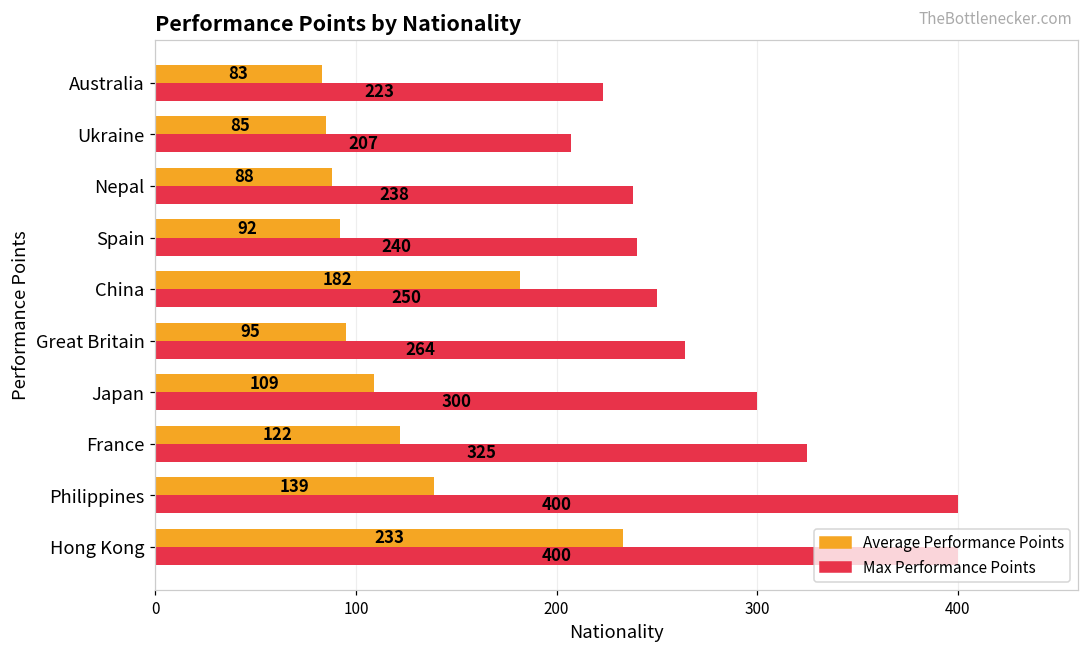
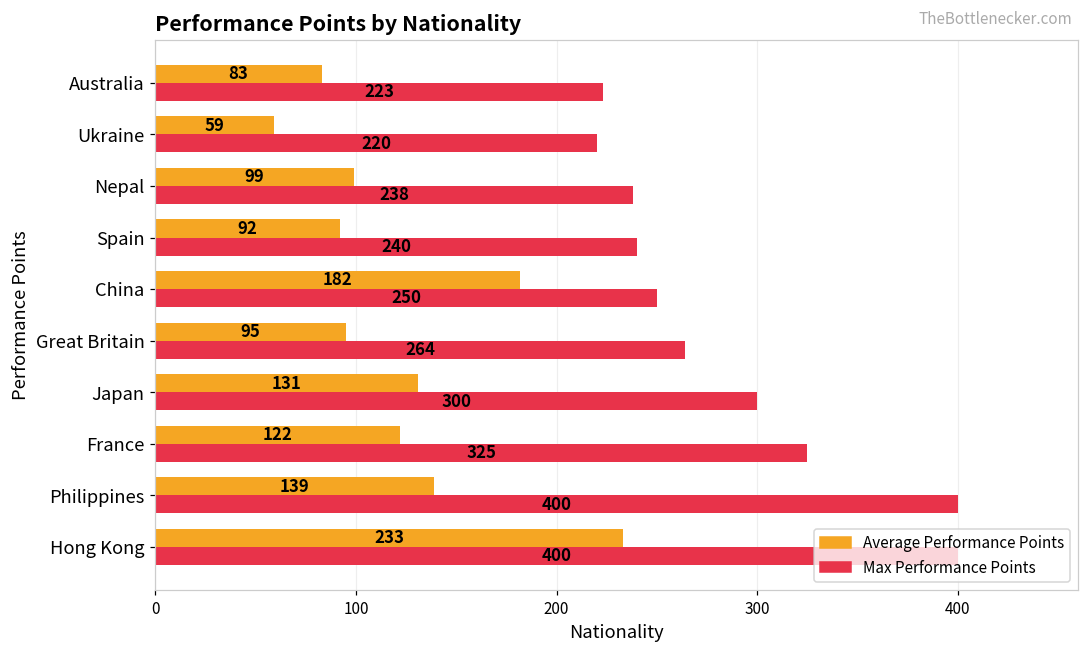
  {
    "Average Performance Points": {
      "Australia": 83,
-     "Ukraine": 85,
-     "Nepal": 88,
+     "Ukraine": 59,
+     "Nepal": 99,
      "Spain": 92,
      "China": 182,
      "Great Britain": 95,
-     "Japan": 109,
+     "Japan": 131,
      "France": 122,
      "Philippines": 139,
      "Hong Kong": 233
    },
    "Max Performance Points": {
      "Australia": 223,
-     "Ukraine": 207,
+     "Ukraine": 220,
      "Nepal": 238,
      "Spain": 240,
      "China": 250,
      "Great Britain": 264,
      "Japan": 300,
      "France": 325,
      "Philippines": 400
    }
  }
